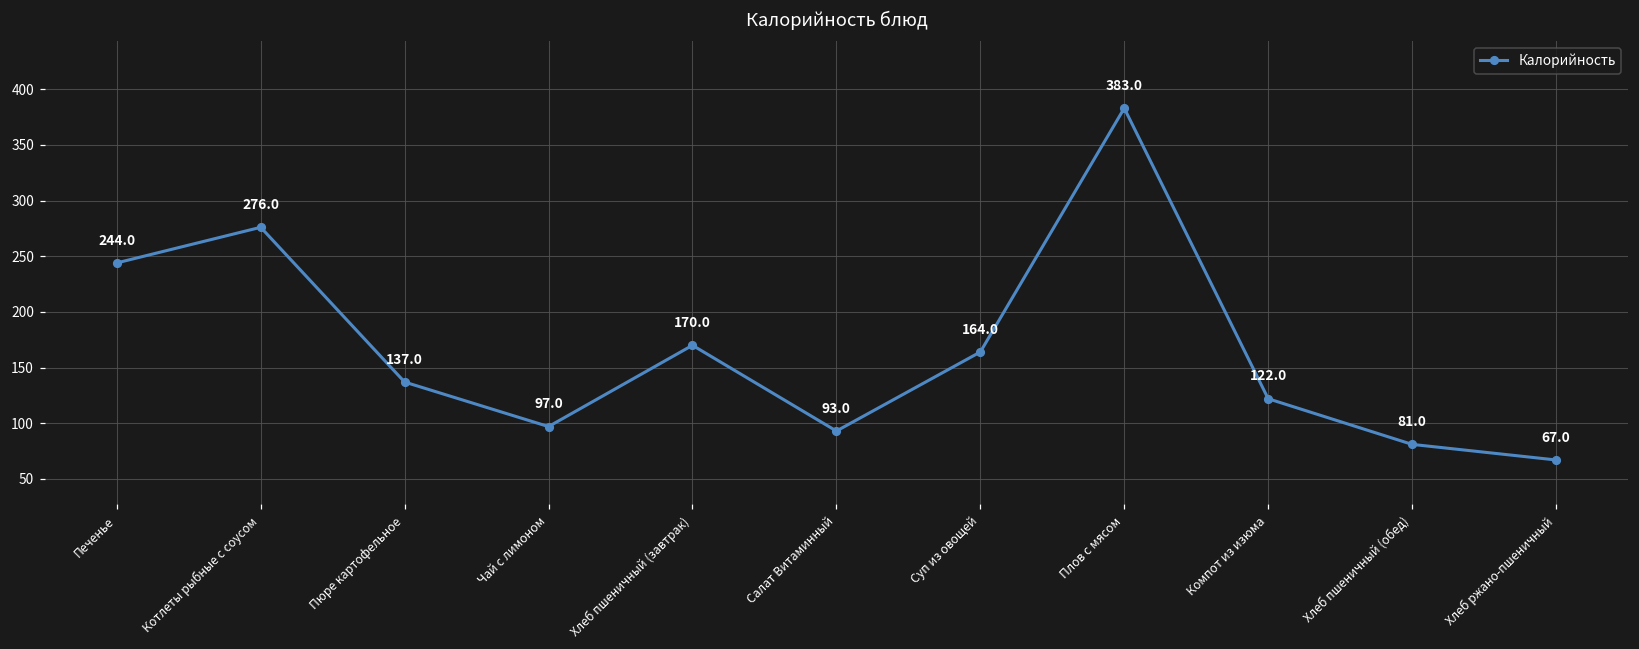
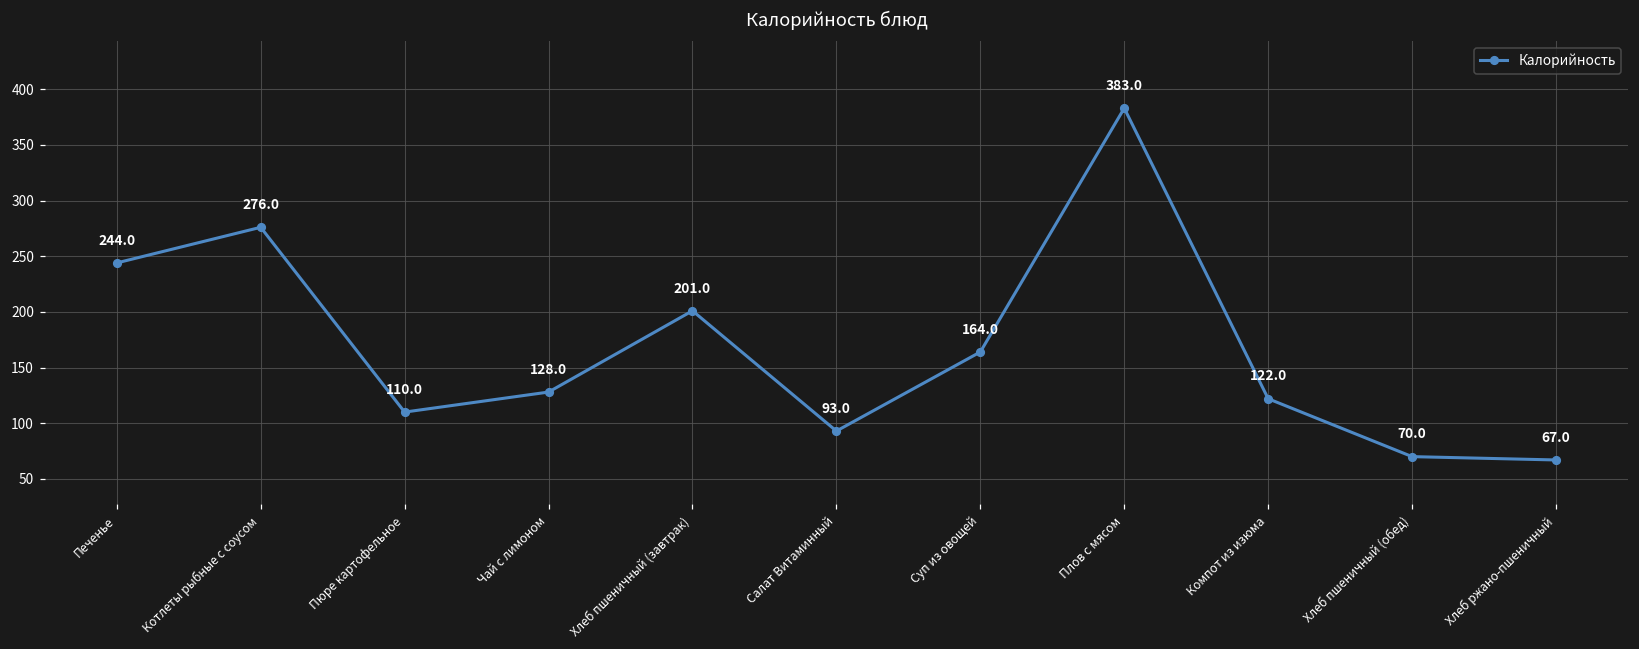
  {
    "Печенье": 244.0,
    "Котлеты рыбные с соусом": 276.0,
-   "Пюре картофельное": 137.0,
-   "Чай с лимоном": 97.0,
-   "Хлеб пшеничный (завтрак)": 170.0,
+   "Пюре картофельное": 110.0,
+   "Чай с лимоном": 128.0,
+   "Хлеб пшеничный (завтрак)": 201.0,
    "Салат Витаминный": 93.0,
    "Суп из овощей": 164.0,
    "Плов с мясом": 383.0,
    "Компот из изюма": 122.0,
-   "Хлеб пшеничный (обед)": 81.0,
+   "Хлеб пшеничный (обед)": 70.0,
    "Хлеб ржано-пшеничный": 67.0
  }
